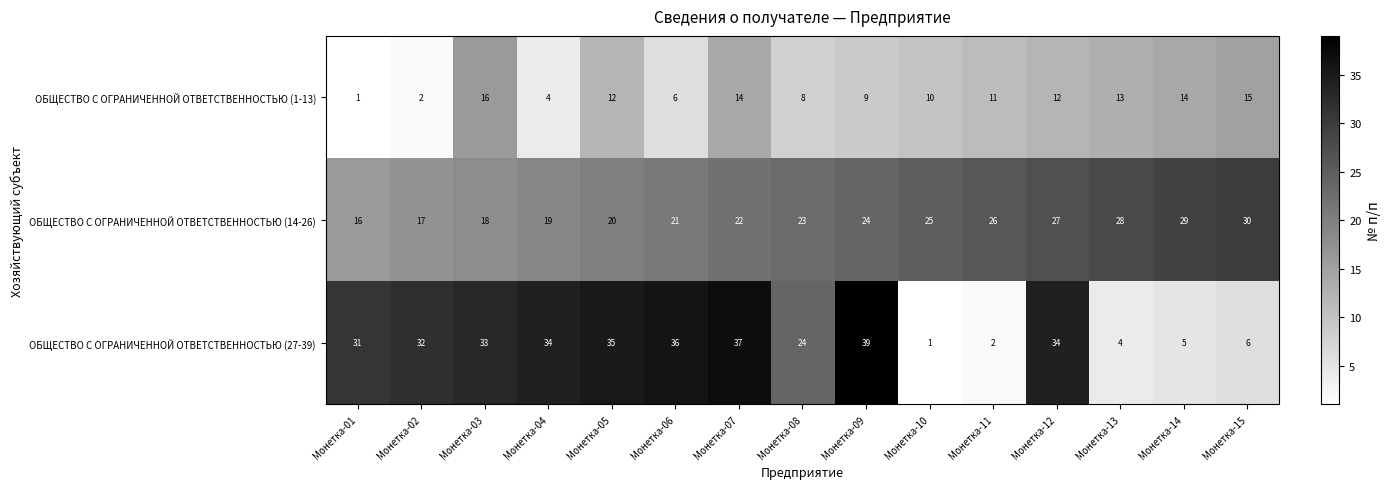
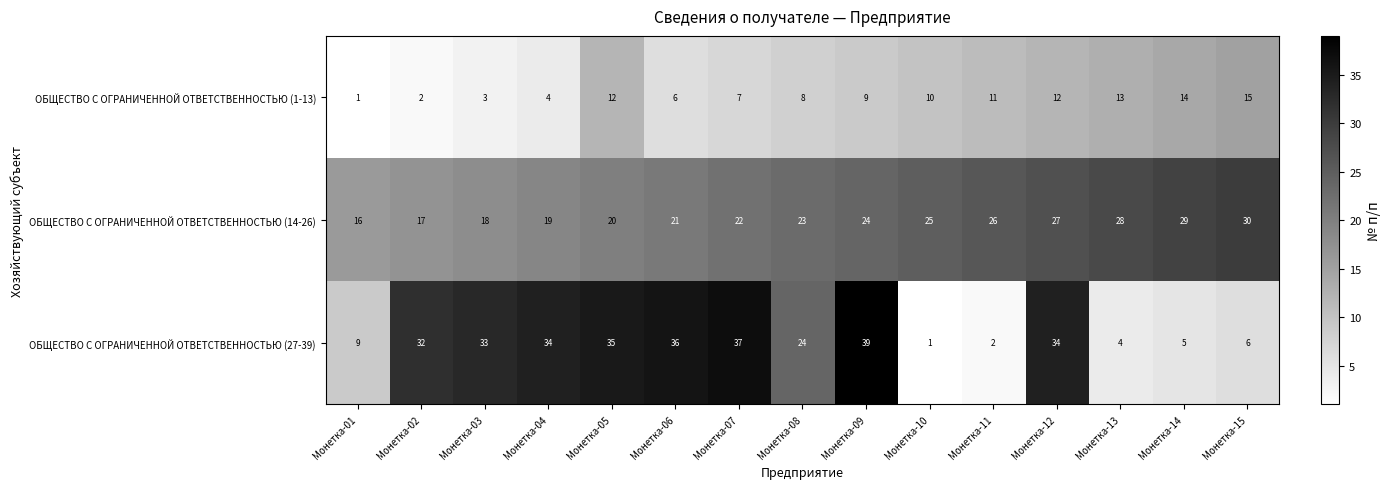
  {
    "ОБЩЕСТВО С ОГРАНИЧЕННОЙ ОТВЕТСТВЕННОСТЬЮ (1-13)": {
      "Монетка-01": 1,
      "Монетка-02": 2,
-     "Монетка-03": 16,
+     "Монетка-03": 3,
      "Монетка-04": 4,
      "Монетка-05": 12,
      "Монетка-06": 6,
-     "Монетка-07": 14,
+     "Монетка-07": 7,
      "Монетка-08": 8,
      "Монетка-09": 9,
      "Монетка-10": 10,
      "Монетка-11": 11,
      "Монетка-12": 12,
      "Монетка-13": 13,
      "Монетка-14": 14,
      "Монетка-15": 15
    },
    "ОБЩЕСТВО С ОГРАНИЧЕННОЙ ОТВЕТСТВЕННОСТЬЮ (14-26)": {
      "Монетка-01": 16,
      "Монетка-02": 17,
      "Монетка-03": 18,
      "Монетка-04": 19,
      "Монетка-05": 20,
      "Монетка-06": 21,
      "Монетка-07": 22,
      "Монетка-08": 23,
      "Монетка-09": 24,
      "Монетка-10": 25,
      "Монетка-11": 26,
      "Монетка-12": 27,
      "Монетка-13": 28,
      "Монетка-14": 29,
      "Монетка-15": 30
    },
    "ОБЩЕСТВО С ОГРАНИЧЕННОЙ ОТВЕТСТВЕННОСТЬЮ (27-39)": {
-     "Монетка-01": 31,
+     "Монетка-01": 9,
      "Монетка-02": 32,
      "Монетка-03": 33,
      "Монетка-04": 34,
      "Монетка-05": 35,
      "Монетка-06": 36,
      "Монетка-07": 37,
      "Монетка-08": 24,
      "Монетка-09": 39,
      "Монетка-10": 1,
      "Монетка-11": 2,
      "Монетка-12": 34,
      "Монетка-13": 4,
      "Монетка-14": 5,
      "Монетка-15": 6
    }
  }
